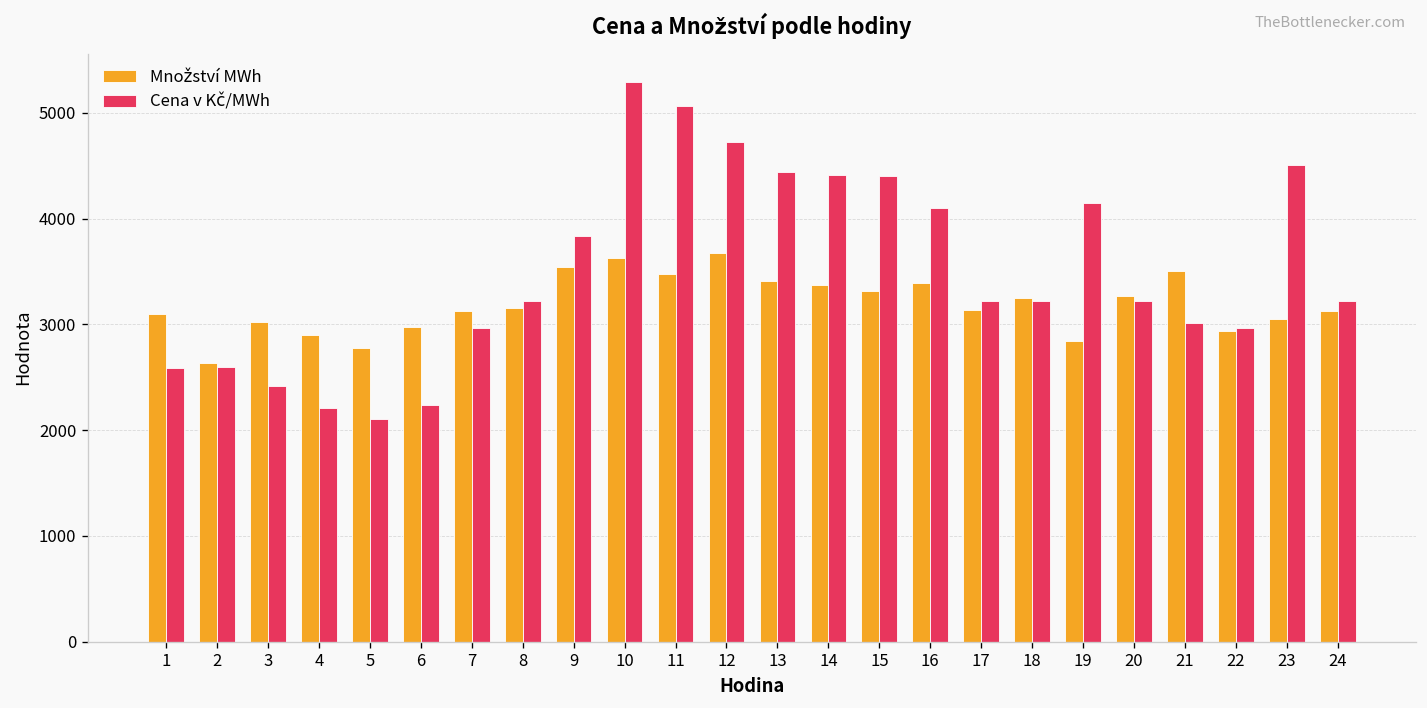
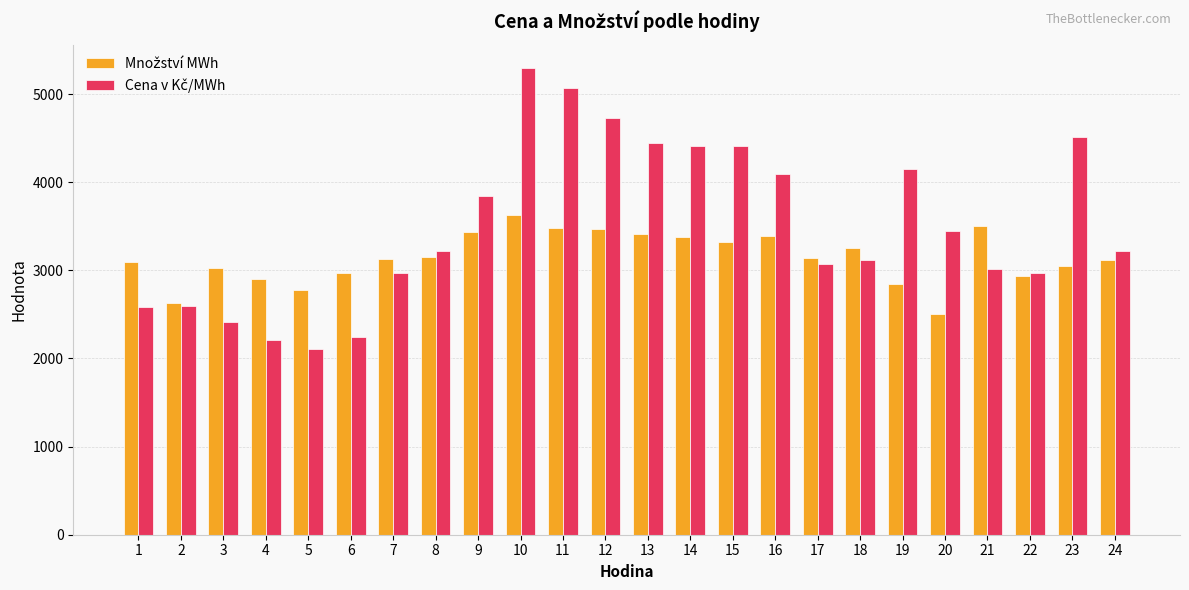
  {
    "Množství MWh": {
      "1": 3100,
      "2": 2600,
      "3": 3000,
      "4": 2900,
      "5": 2800,
      "6": 3000,
      "7": 3100,
      "8": 3200,
-     "9": 3500,
+     "9": 3400,
      "10": 3600,
      "11": 3500,
-     "12": 3700,
+     "12": 3500,
      "13": 3400,
      "14": 3400,
      "15": 3300,
      "16": 3400,
      "17": 3100,
      "18": 3300,
      "19": 2800,
-     "20": 3300,
+     "20": 2500,
      "21": 3500,
      "22": 2900,
      "23": 3000,
      "24": 3100
    },
    "Cena v Kč/MWh": {
      "1": 2600,
      "2": 2600,
      "3": 2400,
      "4": 2200,
      "5": 2100,
      "6": 2200,
      "7": 3000,
      "8": 3200,
      "9": 3800,
      "10": 5300,
      "11": 5100,
      "12": 4700,
      "13": 4400,
      "14": 4400,
      "15": 4400,
      "16": 4100,
-     "17": 3200,
-     "18": 3200,
+     "17": 3100,
+     "18": 3100,
      "19": 4100,
-     "20": 3200,
+     "20": 3400,
      "21": 3000,
      "22": 3000,
      "23": 4500,
      "24": 3200
    }
  }
